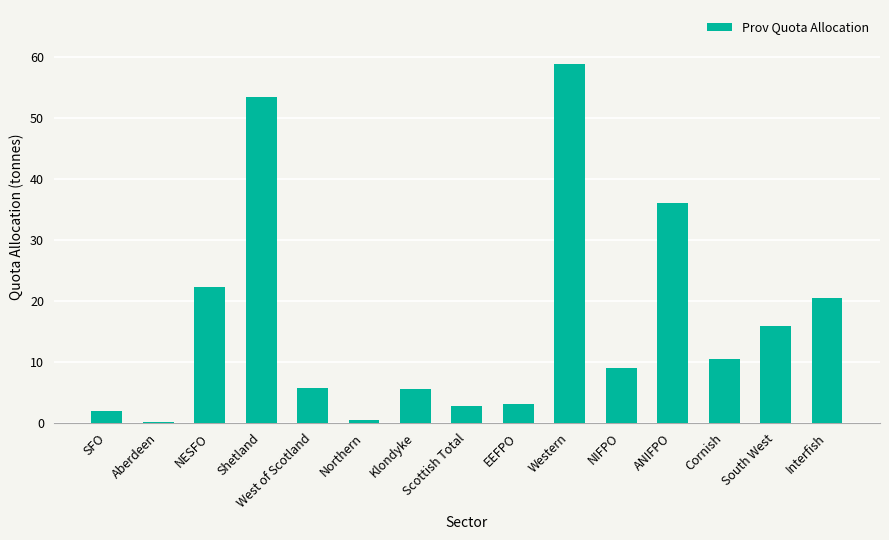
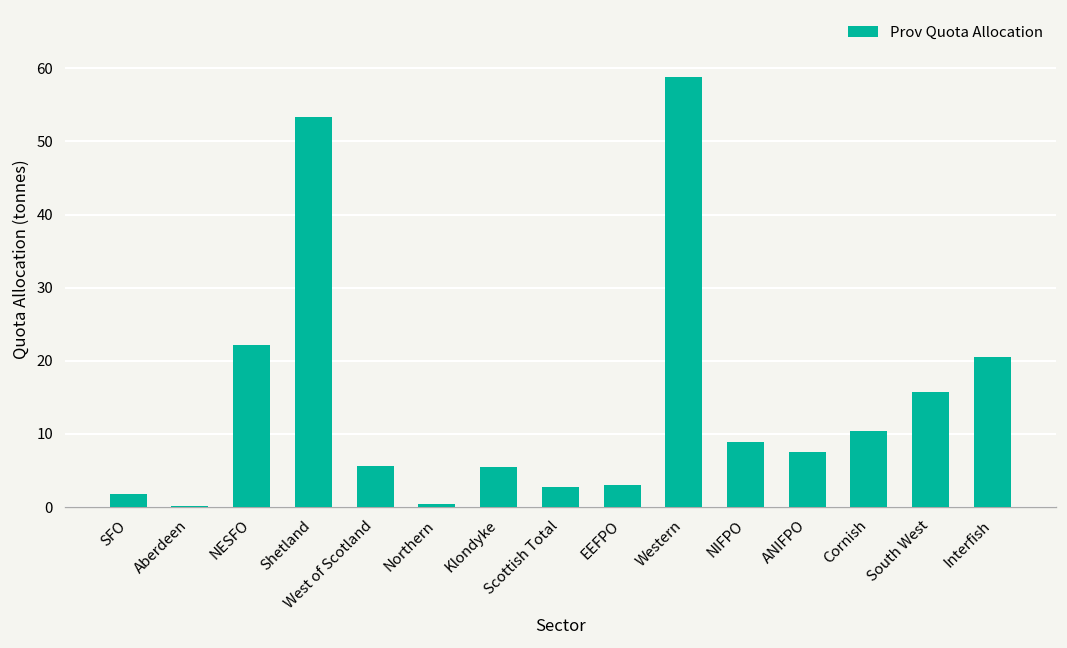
  {
    "SFO": 2,
    "NESFO": 22,
    "Shetland": 53,
    "West of Scotland": 6,
    "Klondyke": 6,
    "Scottish Total": 3,
    "EEFPO": 3,
    "Western": 59,
    "NIFPO": 9,
-   "ANIFPO": 36,
+   "ANIFPO": 8,
    "Cornish": 10,
    "South West": 16,
    "Interfish": 20
  }
